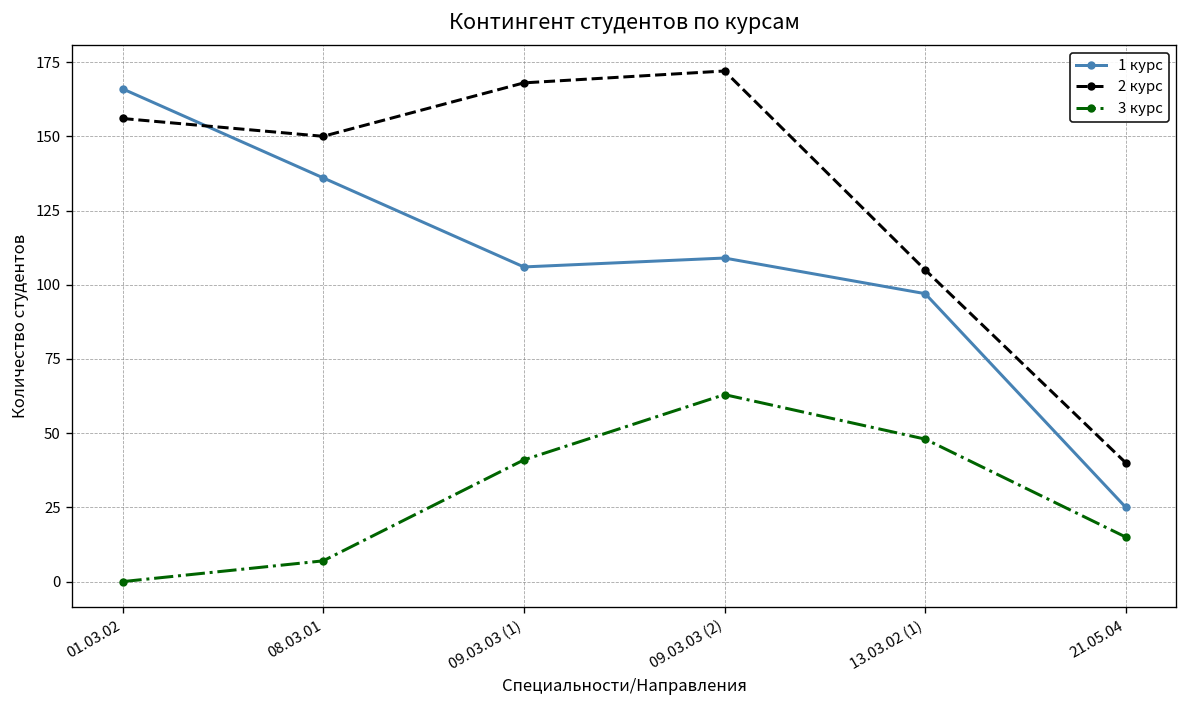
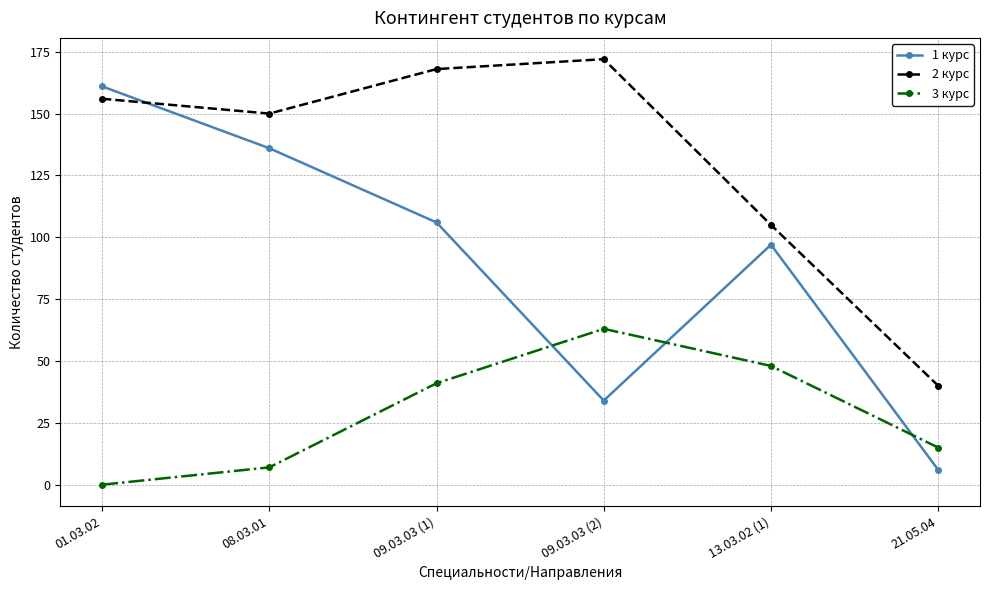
  {
    "1 курс": {
-     "01.03.02": 166,
+     "01.03.02": 161,
      "08.03.01": 136,
      "09.03.03 (1)": 106,
-     "09.03.03 (2)": 109,
+     "09.03.03 (2)": 34,
      "13.03.02 (1)": 97,
-     "21.05.04": 25
+     "21.05.04": 6
    },
    "2 курс": {
      "01.03.02": 156,
      "08.03.01": 150,
      "09.03.03 (1)": 168,
      "09.03.03 (2)": 172,
      "13.03.02 (1)": 105,
      "21.05.04": 40
    },
    "3 курс": {
      "01.03.02": 0,
      "08.03.01": 7,
      "09.03.03 (1)": 41,
      "09.03.03 (2)": 63,
      "13.03.02 (1)": 48,
      "21.05.04": 15
    }
  }
